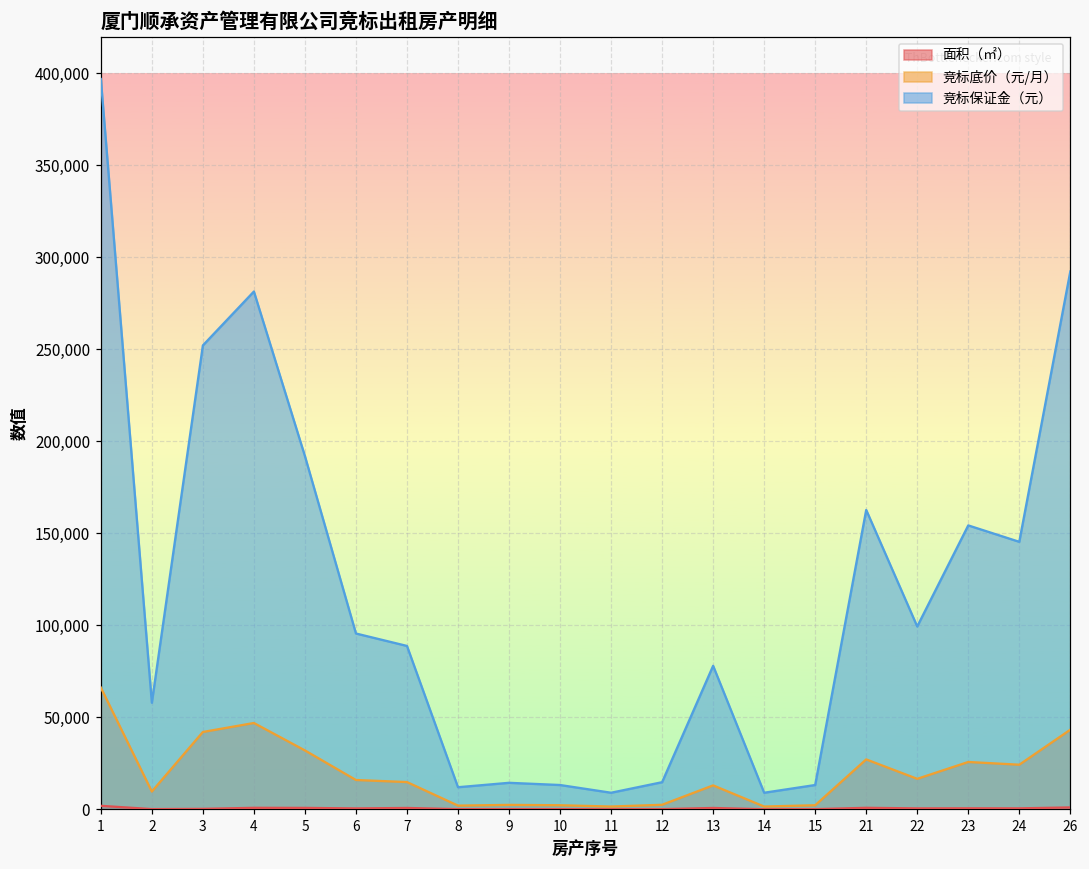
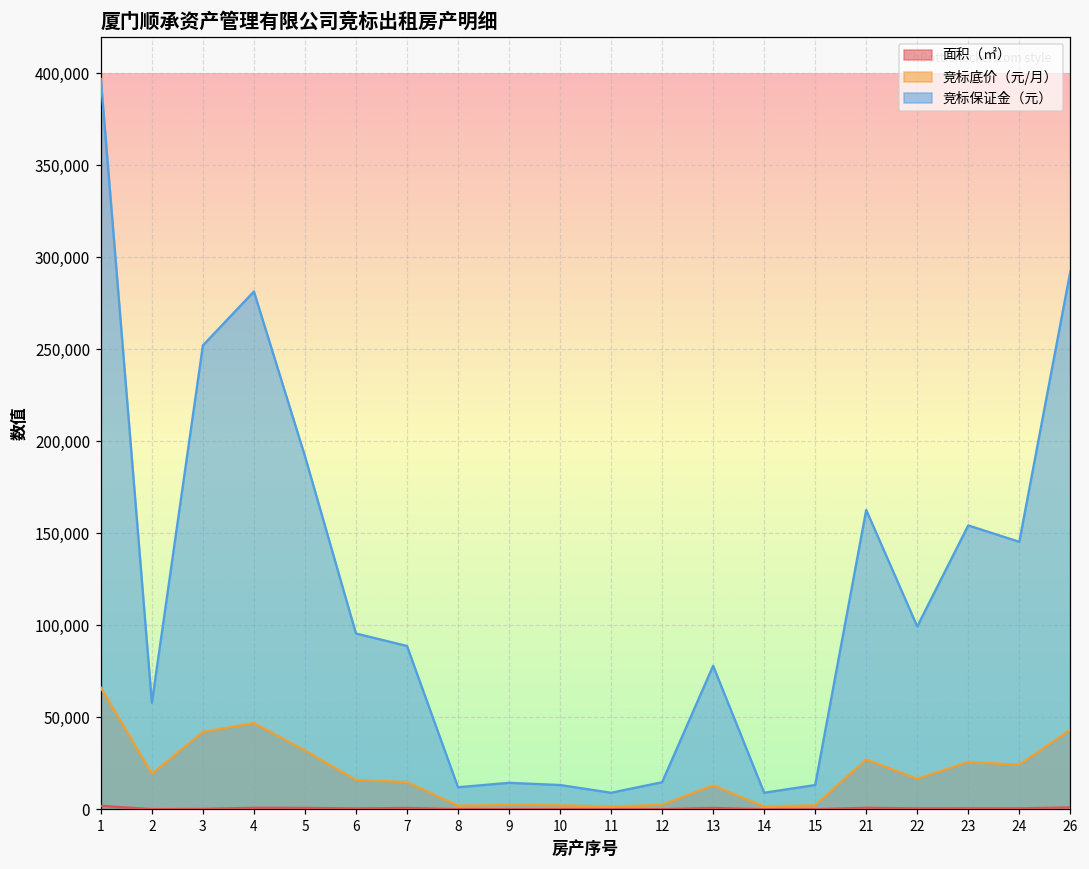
  {
    "面积（㎡）": {
      "1": "2,000",
      "2": "0",
      "3": "0",
      "4": "1,000",
      "5": "1,000",
      "6": "0",
      "7": "1,000",
      "8": "0",
      "9": "0",
      "10": "0",
      "12": "0",
      "13": "1,000",
      "15": "0",
      "21": "1,000",
      "22": "0",
      "23": "1,000",
      "24": "1,000",
      "26": "1,000"
    },
    "竞标底价（元/月）": {
      "1": "66,000",
-     "2": "10,000",
+     "2": "19,000",
      "3": "42,000",
      "4": "47,000",
      "5": "32,000",
      "6": "16,000",
      "7": "15,000",
      "8": "2,000",
      "9": "2,000",
      "10": "2,000",
      "12": "2,000",
      "13": "13,000",
      "15": "2,000",
      "21": "27,000",
      "22": "17,000",
      "23": "26,000",
      "24": "24,000",
      "26": "43,000"
    },
    "竞标保证金（元）": {
      "1": "397,000",
      "2": "58,000",
      "3": "252,000",
      "4": "281,000",
      "5": "192,000",
      "6": "96,000",
      "7": "89,000",
      "8": "12,000",
      "9": "14,000",
      "10": "13,000",
      "11": "9,000",
      "12": "15,000",
      "13": "78,000",
      "14": "9,000",
      "15": "13,000",
      "21": "163,000",
      "22": "99,000",
      "23": "154,000",
      "24": "145,000",
      "26": "292,000"
    }
  }
